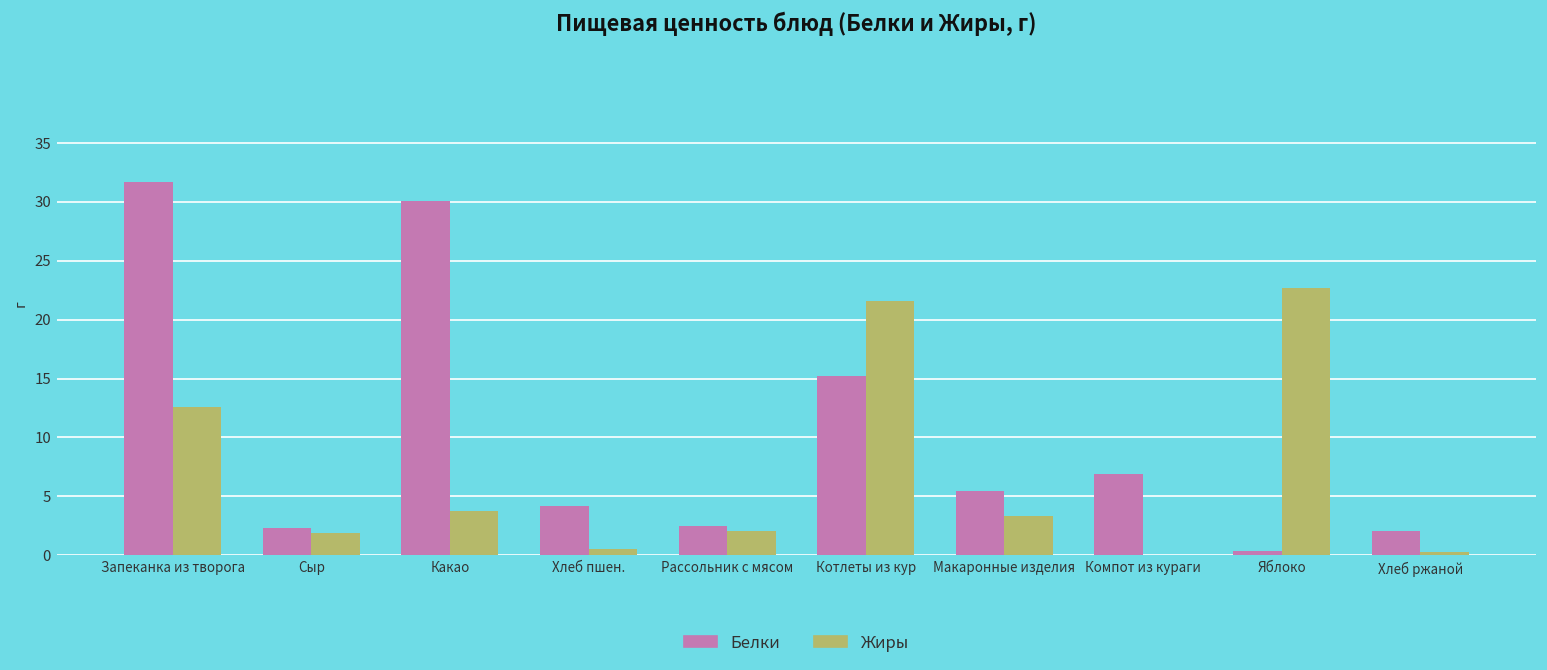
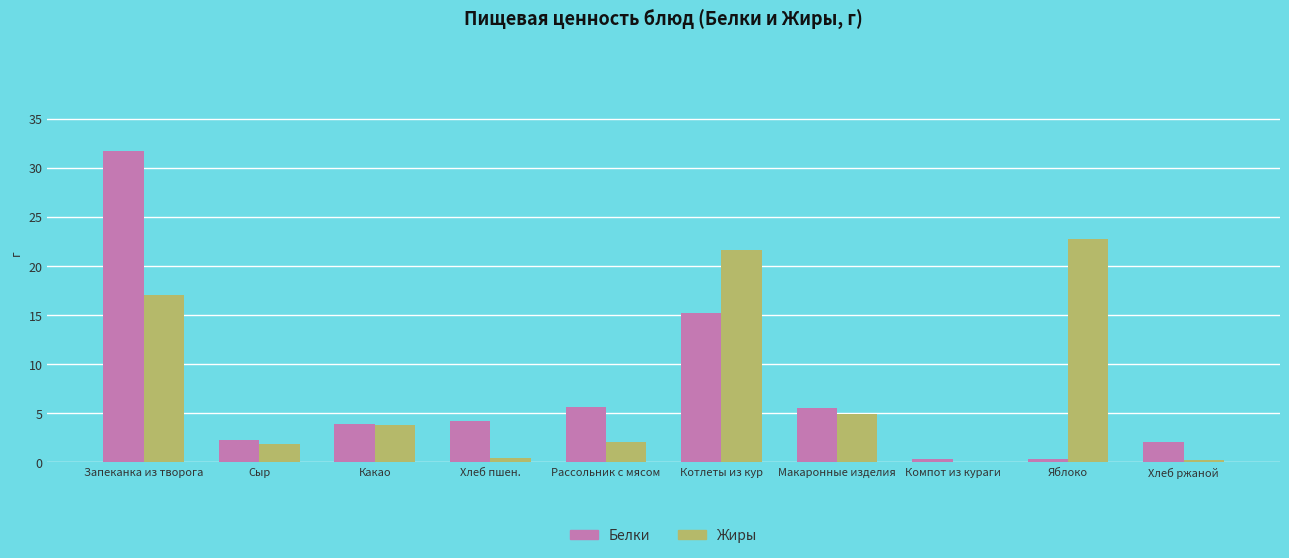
  {
    "Белки": {
      "Запеканка из творога": 32,
      "Сыр": 2,
-     "Какао": 30,
+     "Какао": 4,
      "Хлеб пшен.": 4,
-     "Рассольник с мясом": 3,
+     "Рассольник с мясом": 6,
      "Котлеты из кур": 15,
      "Макаронные изделия": 6,
-     "Компот из кураги": 7,
+     "Компот из кураги": 0,
      "Яблоко": 0,
      "Хлеб ржаной": 2
    },
    "Жиры": {
-     "Запеканка из творога": 13,
+     "Запеканка из творога": 17,
      "Сыр": 2,
      "Какао": 4,
      "Хлеб пшен.": 1,
      "Рассольник с мясом": 2,
      "Котлеты из кур": 22,
-     "Макаронные изделия": 3,
+     "Макаронные изделия": 5,
      "Компот из кураги": 0,
      "Яблоко": 23,
      "Хлеб ржаной": 0
    }
  }
